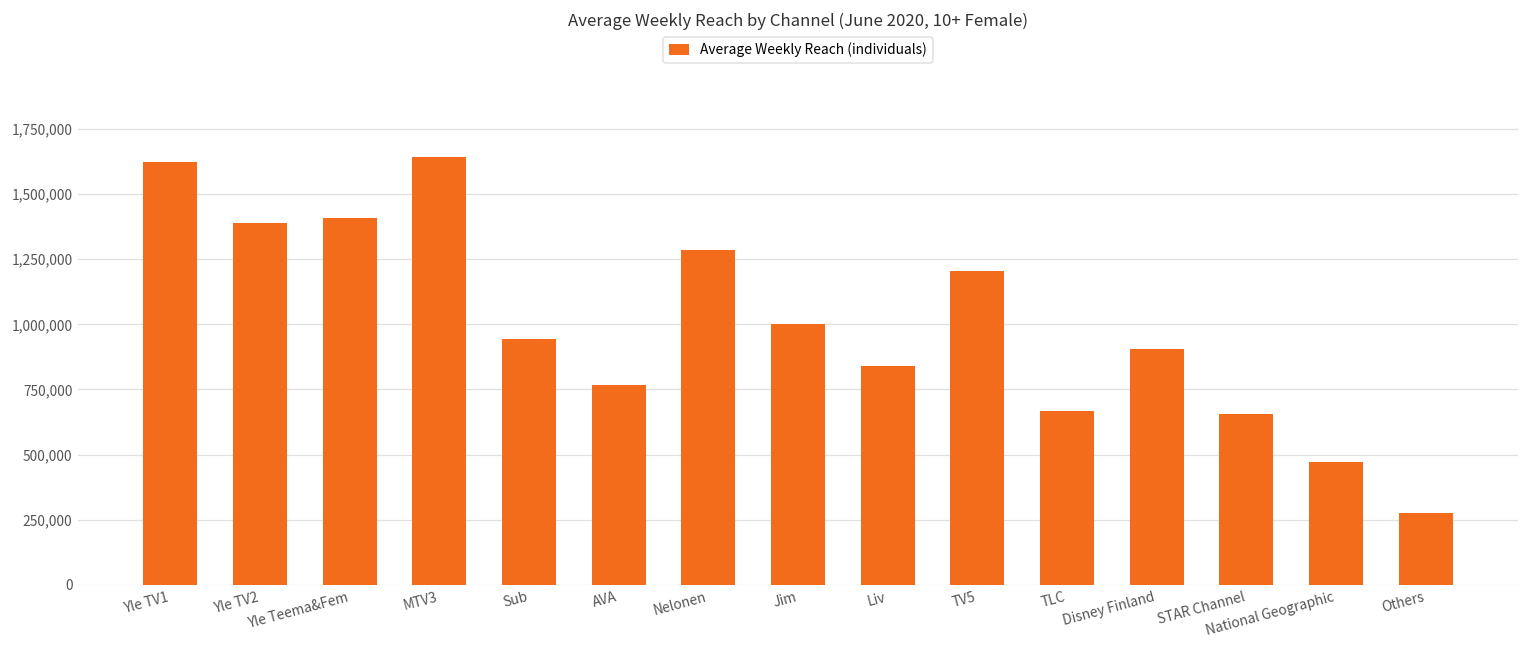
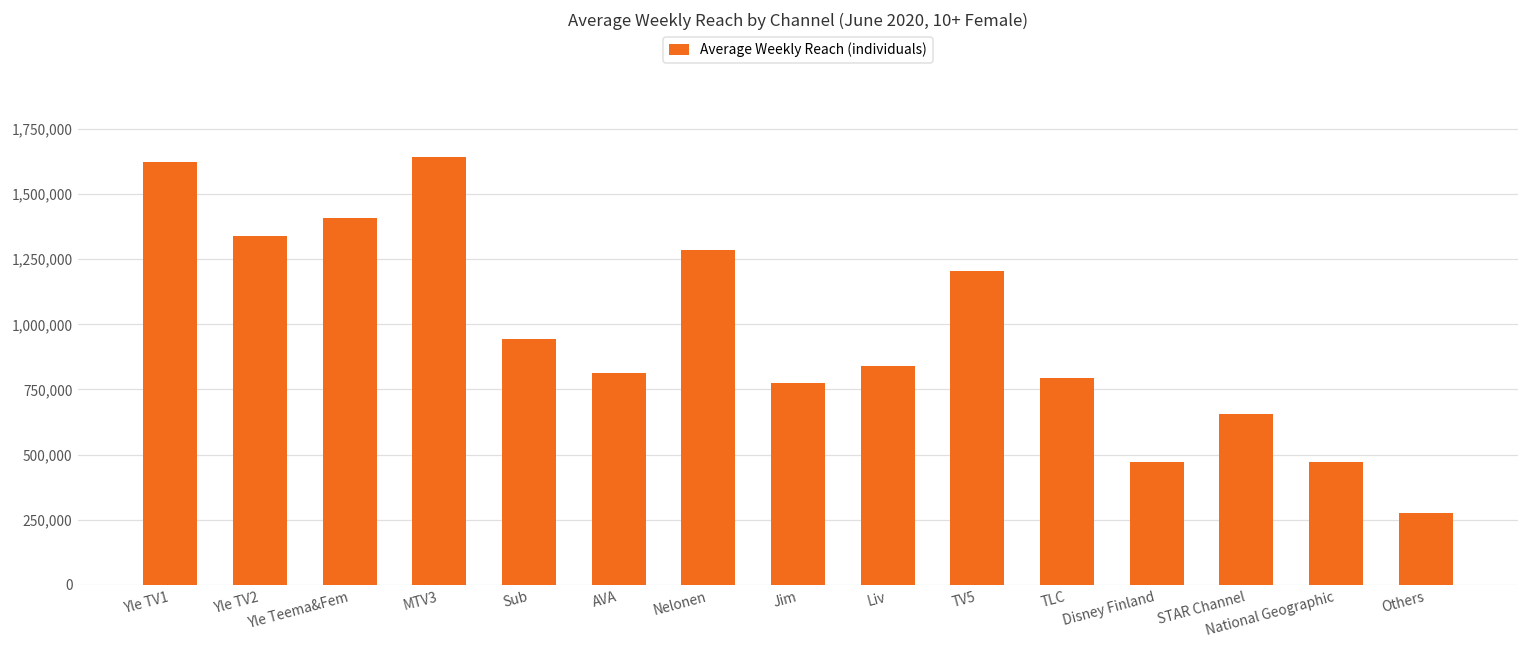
  {
    "Yle TV1": "1,620,000",
-   "Yle TV2": "1,390,000",
+   "Yle TV2": "1,340,000",
    "Yle Teema&Fem": "1,410,000",
    "MTV3": "1,640,000",
    "Sub": "940,000",
-   "AVA": "770,000",
+   "AVA": "810,000",
    "Nelonen": "1,290,000",
-   "Jim": "1,000,000",
+   "Jim": "770,000",
    "Liv": "840,000",
    "TV5": "1,210,000",
-   "TLC": "670,000",
-   "Disney Finland": "900,000",
+   "TLC": "800,000",
+   "Disney Finland": "470,000",
    "STAR Channel": "650,000",
    "National Geographic": "470,000",
    "Others": "280,000"
  }
